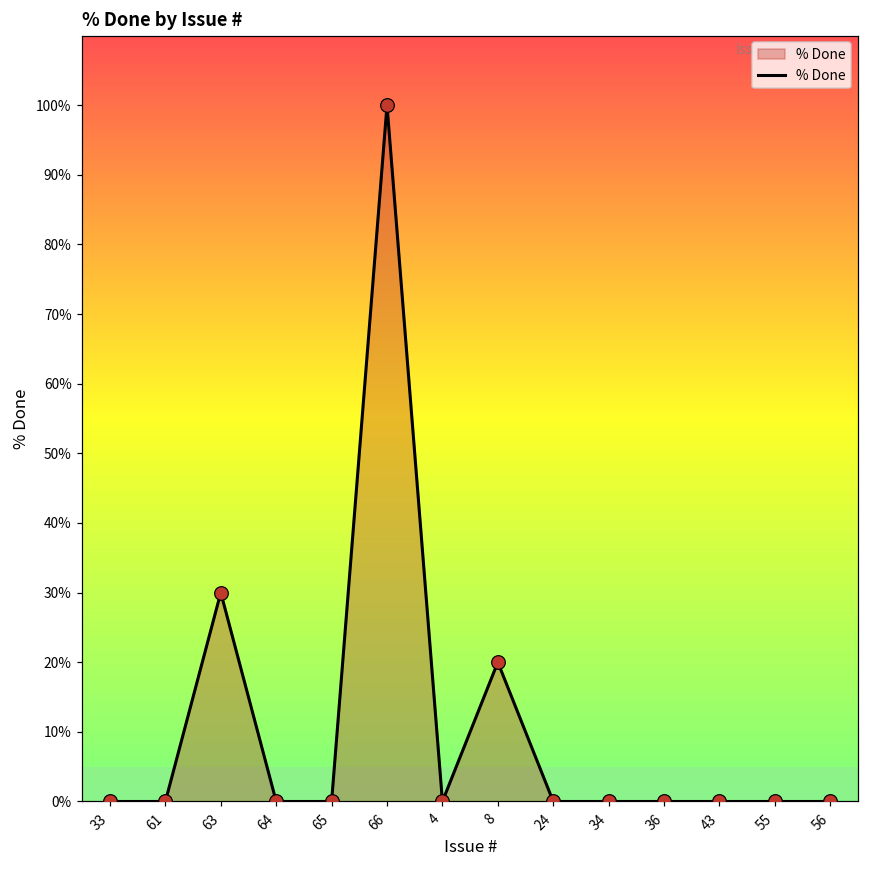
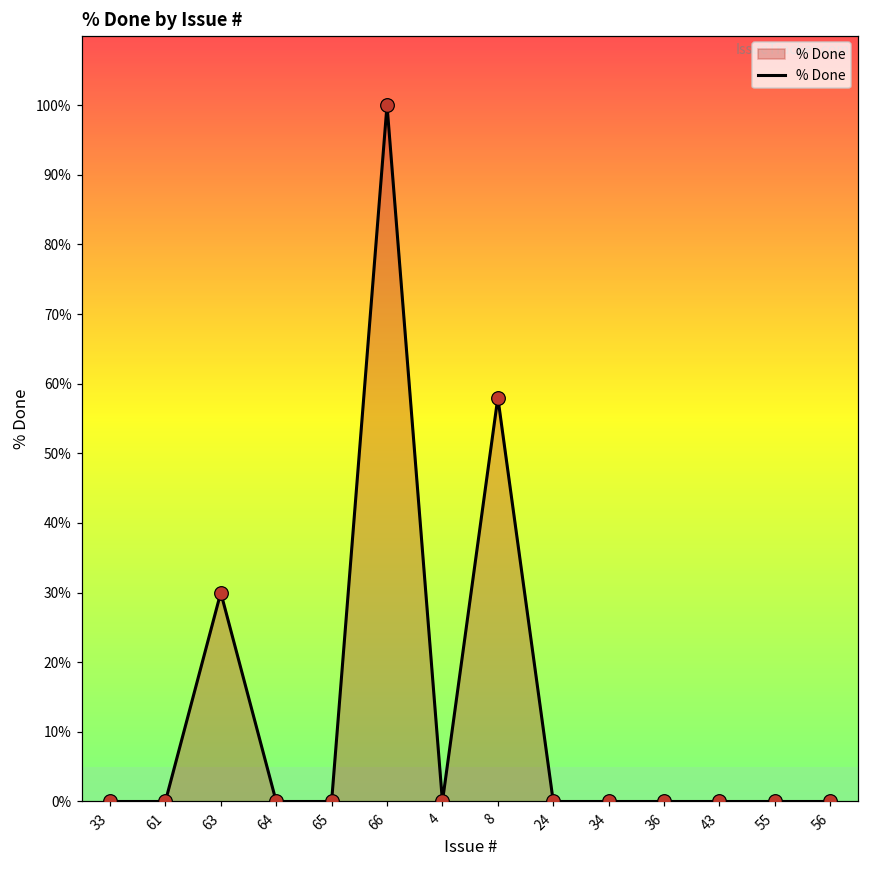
  {
    "63": "30%",
    "66": "100%",
-   "8": "20%"
+   "8": "58%"
  }
